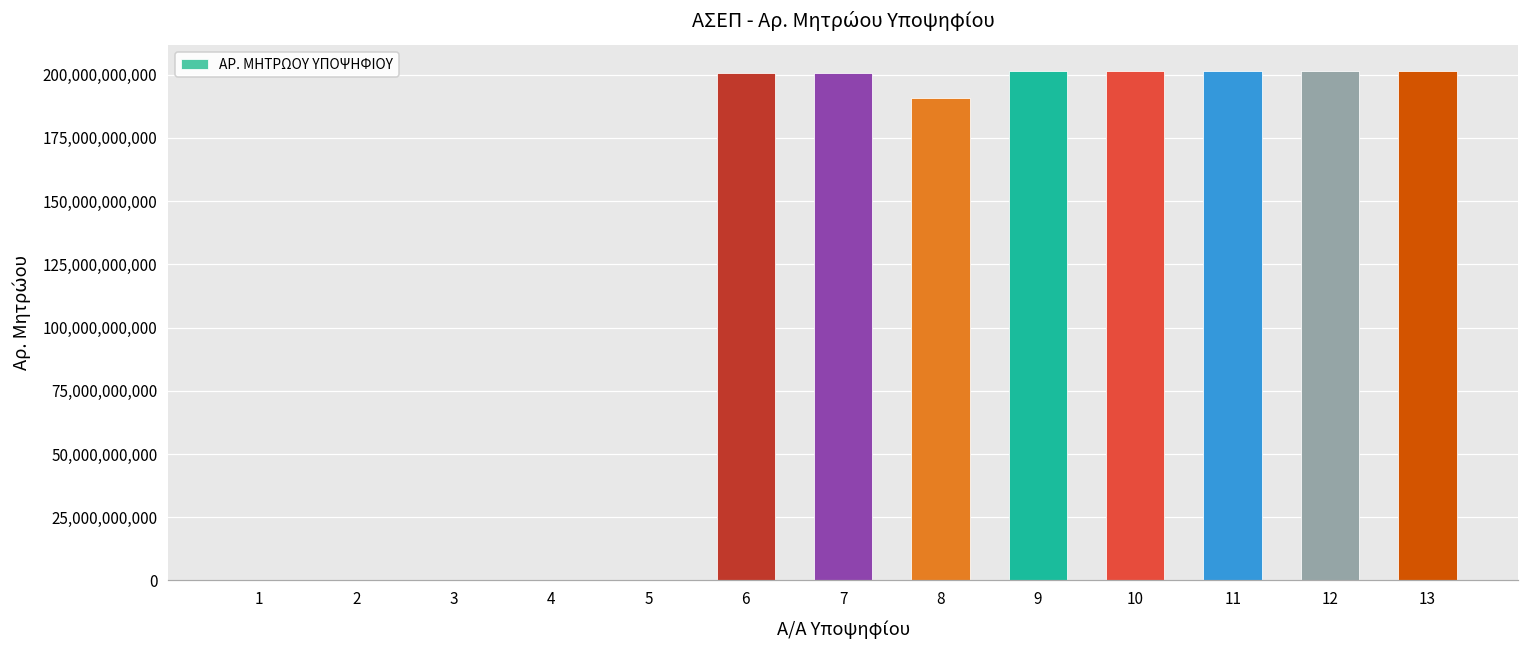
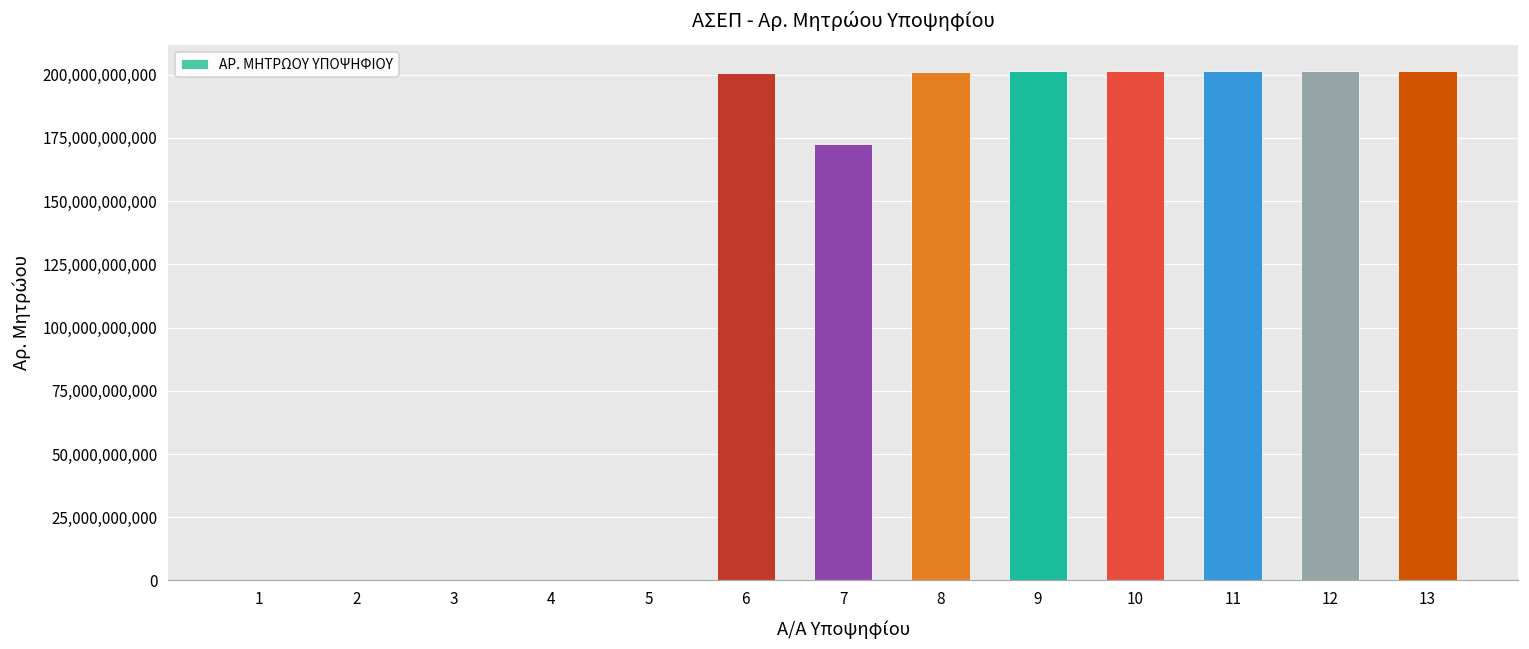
  {
    "6": "201,000,000,000",
-   "7": "201,000,000,000",
-   "8": "191,000,000,000",
+   "7": "172,000,000,000",
+   "8": "201,000,000,000",
    "9": "201,000,000,000",
    "10": "201,000,000,000",
    "11": "201,000,000,000",
    "12": "201,000,000,000",
    "13": "202,000,000,000"
  }
